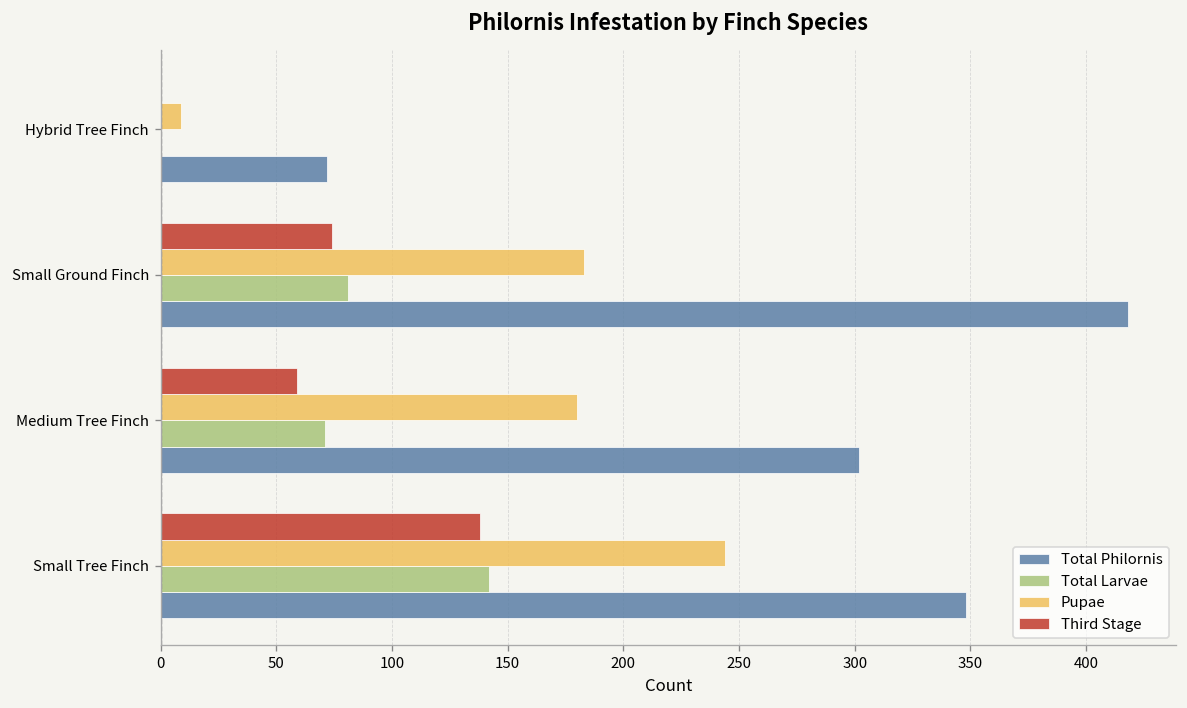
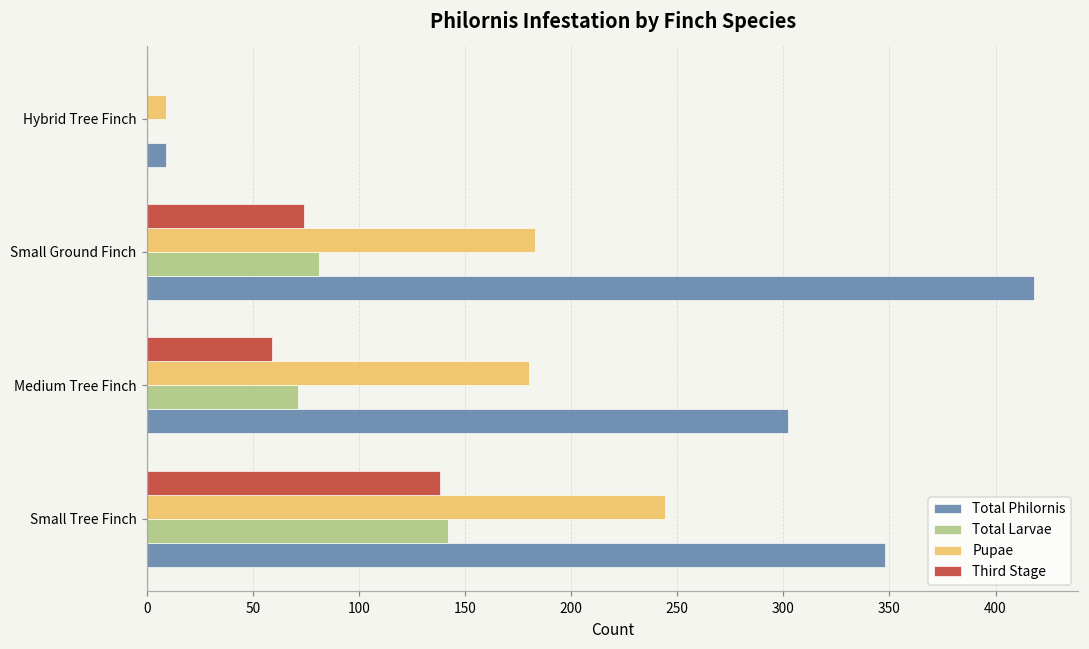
  {
    "Total Philornis": {
-     "Hybrid Tree Finch": 72,
+     "Hybrid Tree Finch": 9,
      "Small Ground Finch": 418,
      "Medium Tree Finch": 302,
      "Small Tree Finch": 348
    },
    "Total Larvae": {
      "Hybrid Tree Finch": 0,
      "Small Ground Finch": 81,
      "Medium Tree Finch": 71,
      "Small Tree Finch": 142
    },
    "Pupae": {
      "Hybrid Tree Finch": 9,
      "Small Ground Finch": 183,
      "Medium Tree Finch": 180,
      "Small Tree Finch": 244
    },
    "Third Stage": {
      "Hybrid Tree Finch": 0,
      "Small Ground Finch": 74,
      "Medium Tree Finch": 59,
      "Small Tree Finch": 138
    }
  }
